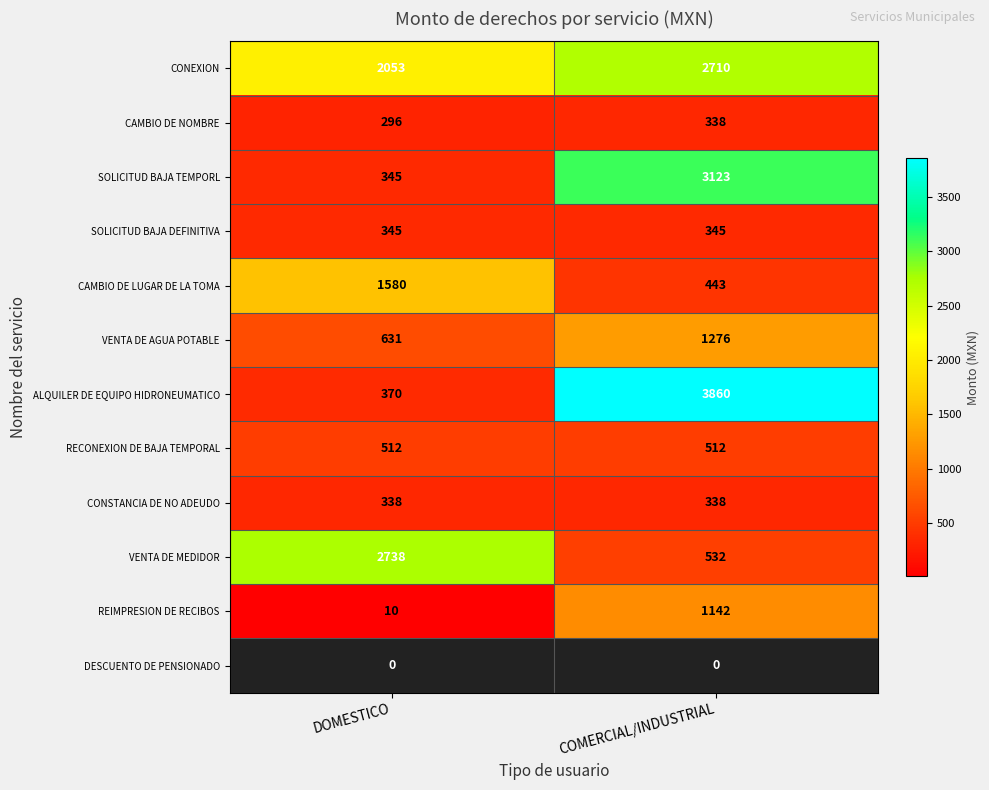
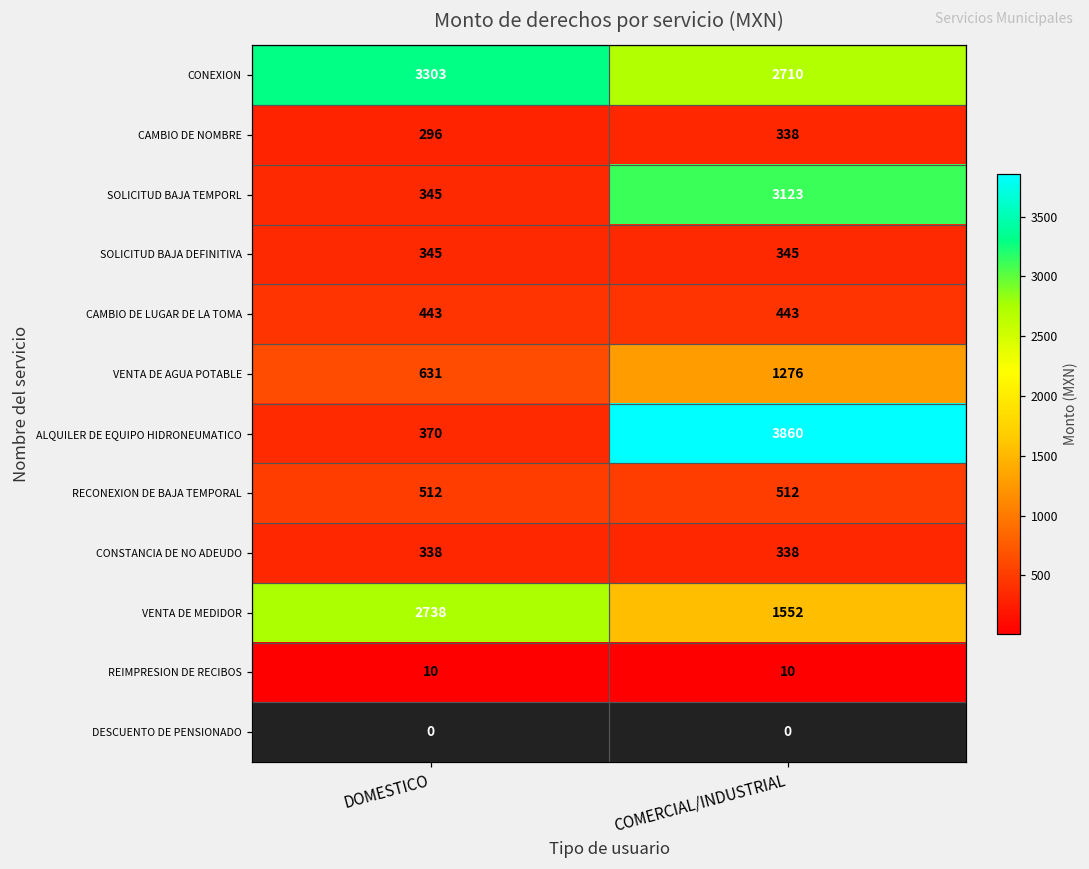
  {
    "CONEXION": {
-     "DOMESTICO": 2053,
+     "DOMESTICO": 3303,
      "COMERCIAL/INDUSTRIAL": 2710
    },
    "CAMBIO DE NOMBRE": {
      "DOMESTICO": 296,
      "COMERCIAL/INDUSTRIAL": 338
    },
    "SOLICITUD BAJA TEMPORL": {
      "DOMESTICO": 345,
      "COMERCIAL/INDUSTRIAL": 3123
    },
    "SOLICITUD BAJA DEFINITIVA": {
      "DOMESTICO": 345,
      "COMERCIAL/INDUSTRIAL": 345
    },
    "CAMBIO DE LUGAR DE LA TOMA": {
-     "DOMESTICO": 1580,
+     "DOMESTICO": 443,
      "COMERCIAL/INDUSTRIAL": 443
    },
    "VENTA DE AGUA POTABLE": {
      "DOMESTICO": 631,
      "COMERCIAL/INDUSTRIAL": 1276
    },
    "ALQUILER DE EQUIPO HIDRONEUMATICO": {
      "DOMESTICO": 370,
      "COMERCIAL/INDUSTRIAL": 3860
    },
    "RECONEXION DE BAJA TEMPORAL": {
      "DOMESTICO": 512,
      "COMERCIAL/INDUSTRIAL": 512
    },
    "CONSTANCIA DE NO ADEUDO": {
      "DOMESTICO": 338,
      "COMERCIAL/INDUSTRIAL": 338
    },
    "VENTA DE MEDIDOR": {
      "DOMESTICO": 2738,
-     "COMERCIAL/INDUSTRIAL": 532
+     "COMERCIAL/INDUSTRIAL": 1552
    },
    "REIMPRESION DE RECIBOS": {
      "DOMESTICO": 10,
-     "COMERCIAL/INDUSTRIAL": 1142
+     "COMERCIAL/INDUSTRIAL": 10
    }
  }
